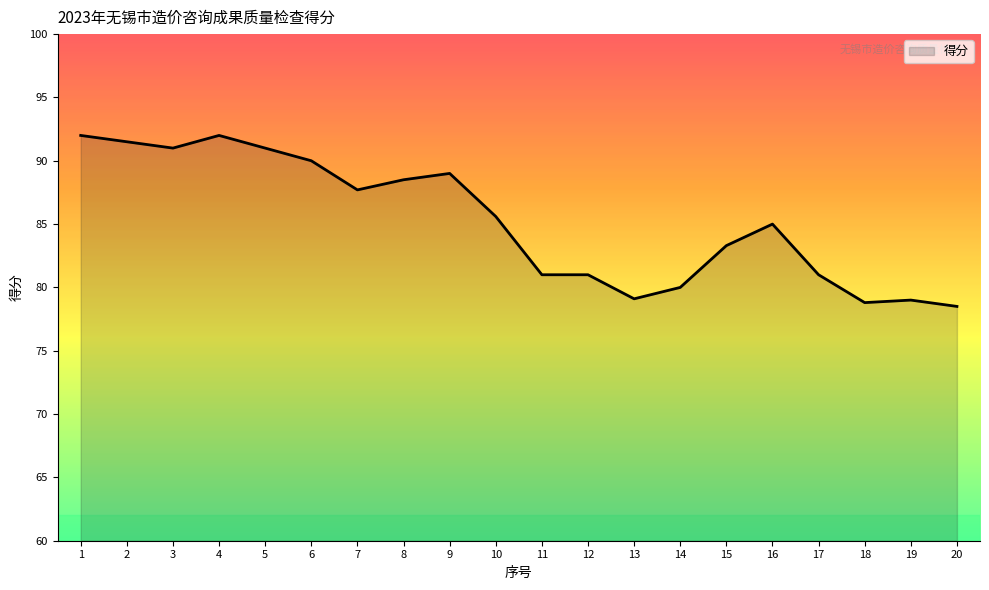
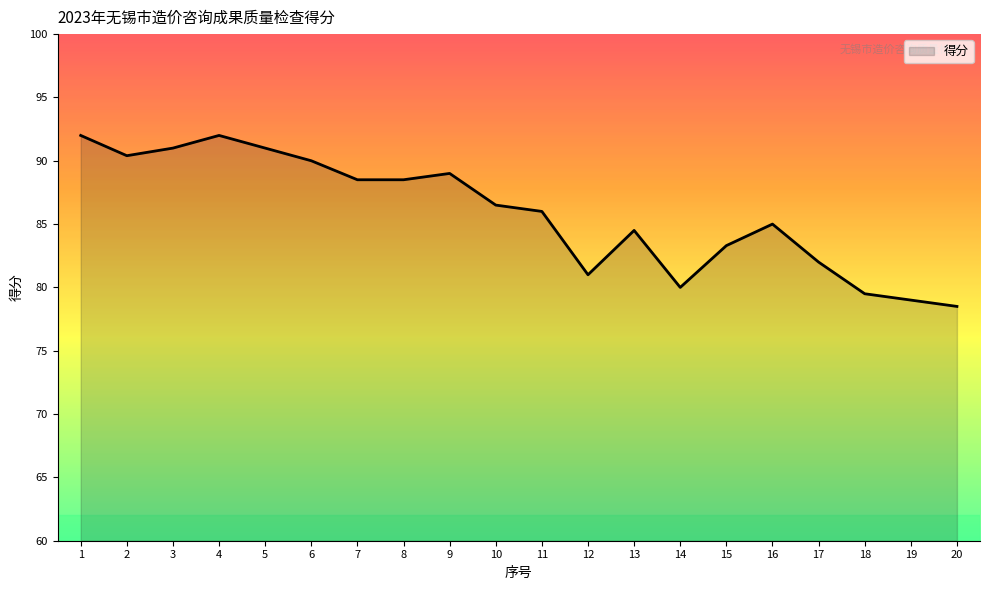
  {
    "1": 92.0,
-   "2": 91.5,
+   "2": 90.4,
    "3": 91.0,
    "4": 92.0,
    "5": 91.0,
    "6": 90.0,
-   "7": 87.7,
+   "7": 88.5,
    "8": 88.5,
    "9": 89.0,
-   "10": 85.6,
-   "11": 81,
+   "10": 86.5,
+   "11": 86,
    "12": 81.0,
-   "13": 79.1,
+   "13": 84.5,
    "14": 80.0,
    "15": 83.3,
    "16": 85.0,
-   "17": 81,
-   "18": 78.8,
+   "17": 82,
+   "18": 79.5,
    "19": 79.0,
    "20": 78.5
  }
